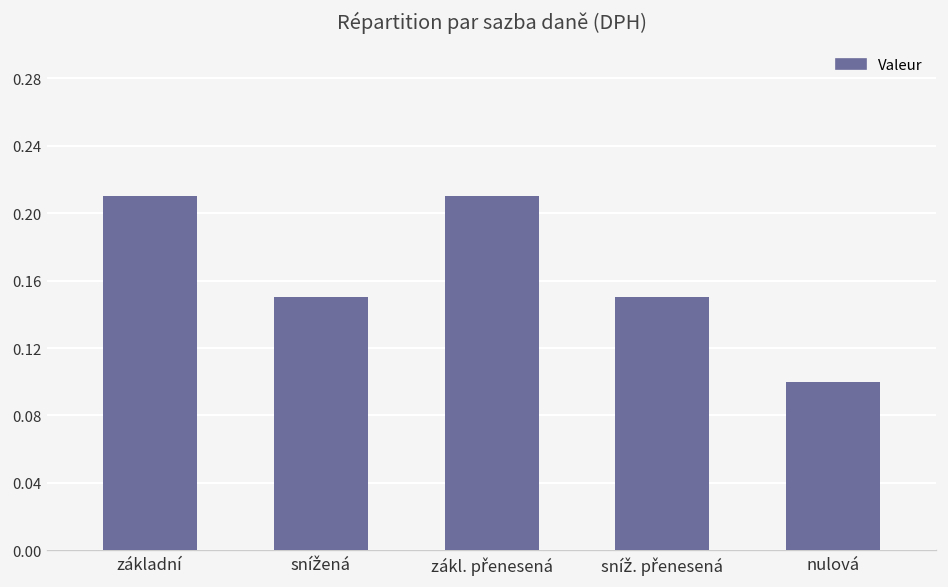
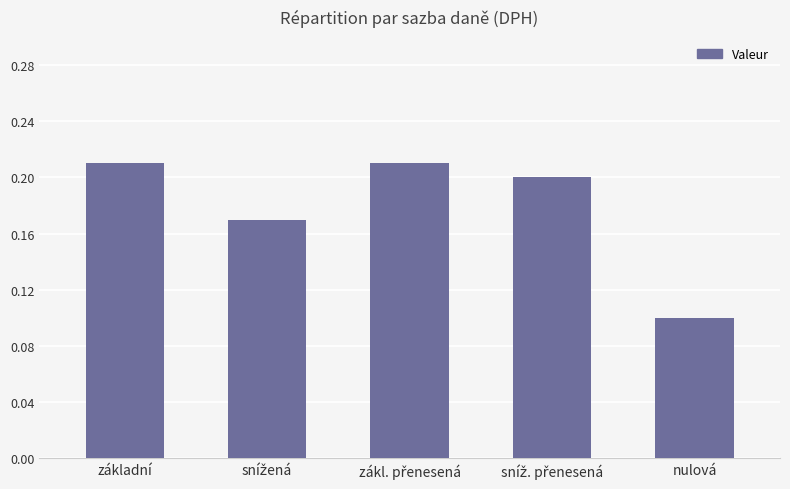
  {
    "základní": 0.21,
-   "snížená": 0.15,
+   "snížená": 0.17,
    "zákl. přenesená": 0.21,
-   "sníž. přenesená": 0.15,
+   "sníž. přenesená": 0.20,
    "nulová": 0.10
  }
